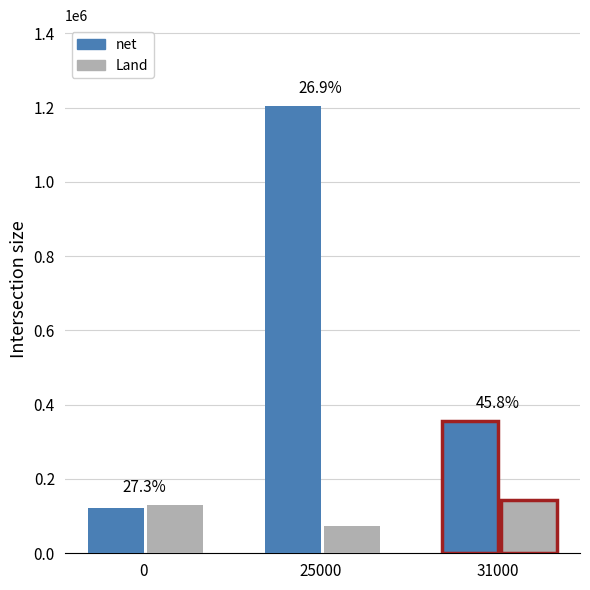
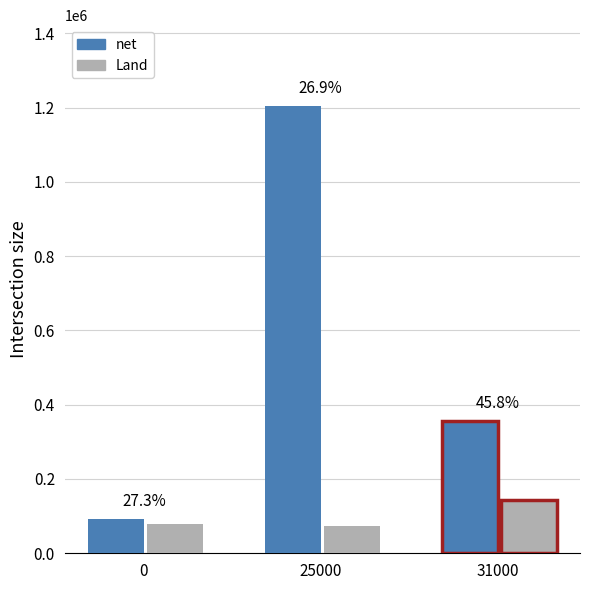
  {
    "net": {
-     "0": 120000
+     "0": 90000
    },
    "Land": {
-     "0": 130000,
+     "0": 80000,
      "25000": 70000,
      "31000": 140000
    }
  }
